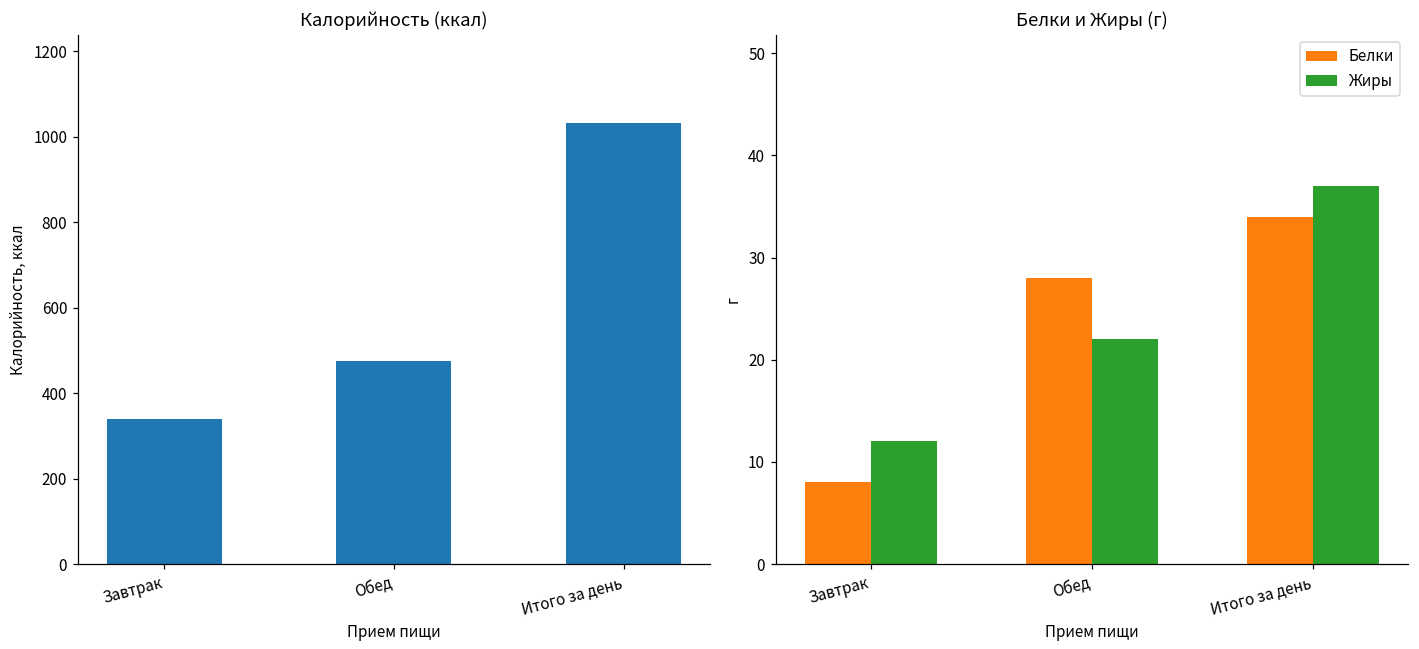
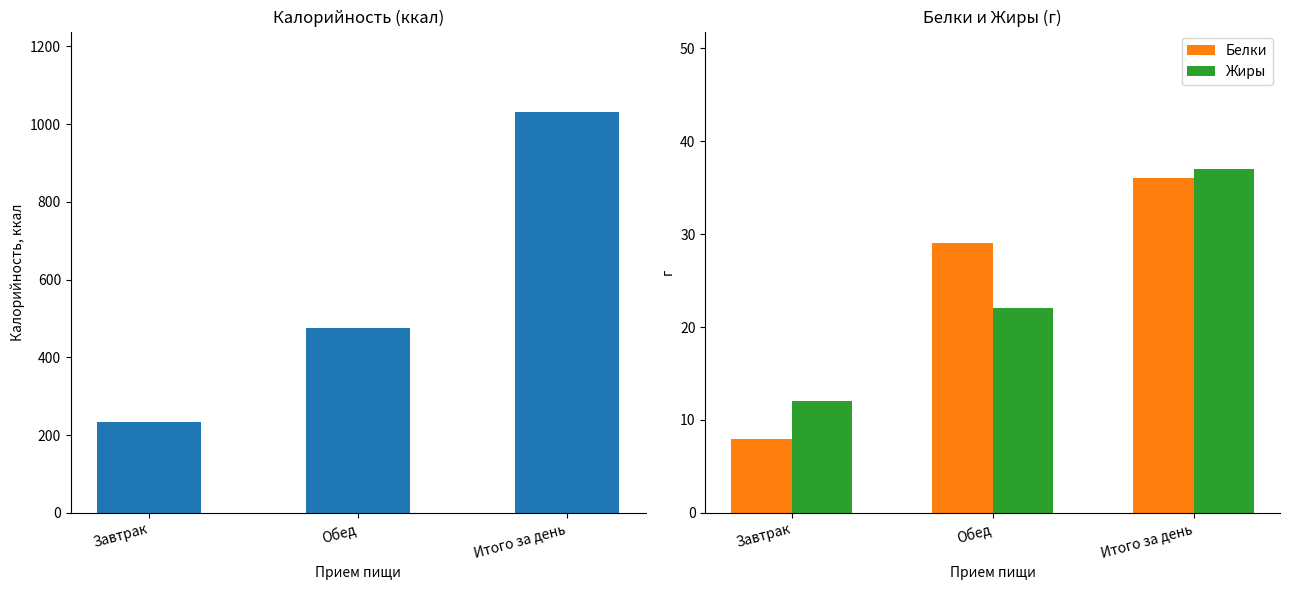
  {
    "Калорийность (ккал)": {
-     "Завтрак": 340,
+     "Завтрак": 240,
      "Обед": 480,
      "Итого за день": 1030
    },
    "Белки и Жиры (г)": {
      "Белки": {
        "Завтрак": 8,
-       "Обед": 28,
-       "Итого за день": 34
+       "Обед": 29,
+       "Итого за день": 36
      },
      "Жиры": {
        "Завтрак": 12,
        "Обед": 22,
        "Итого за день": 37
      }
    }
  }
